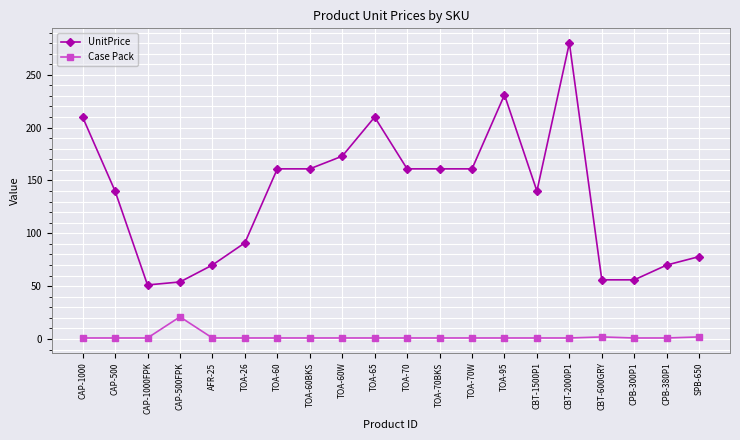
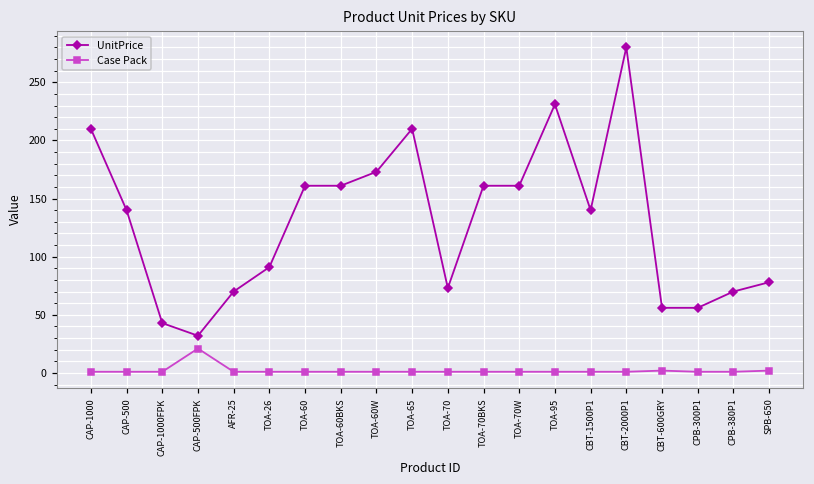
  {
    "UnitPrice": {
      "CAP-1000": 210,
      "CAP-500": 140,
-     "CAP-1000FPK": 51,
-     "CAP-500FPK": 54,
+     "CAP-1000FPK": 43,
+     "CAP-500FPK": 32,
      "AFR-25": 70,
      "TOA-26": 91,
      "TOA-60": 161,
      "TOA-60BKS": 161,
      "TOA-60W": 173,
      "TOA-65": 210,
-     "TOA-70": 161,
+     "TOA-70": 73,
      "TOA-70BKS": 161,
      "TOA-70W": 161,
      "TOA-95": 231,
      "CBT-1500P1": 140,
      "CBT-2000P1": 280,
      "CBT-600GRY": 56,
      "CPB-300P1": 56,
      "CPB-380P1": 70,
      "SPB-650": 78
    },
    "Case Pack": {
      "CAP-1000": 1,
      "CAP-500": 1,
      "CAP-1000FPK": 1,
      "CAP-500FPK": 21,
      "AFR-25": 1,
      "TOA-26": 1,
      "TOA-60": 1,
      "TOA-60BKS": 1,
      "TOA-60W": 1,
      "TOA-65": 1,
      "TOA-70": 1,
      "TOA-70BKS": 1,
      "TOA-70W": 1,
      "TOA-95": 1,
      "CBT-1500P1": 1,
      "CBT-2000P1": 1,
      "CBT-600GRY": 2,
      "CPB-300P1": 1,
      "CPB-380P1": 1,
      "SPB-650": 2
    }
  }
